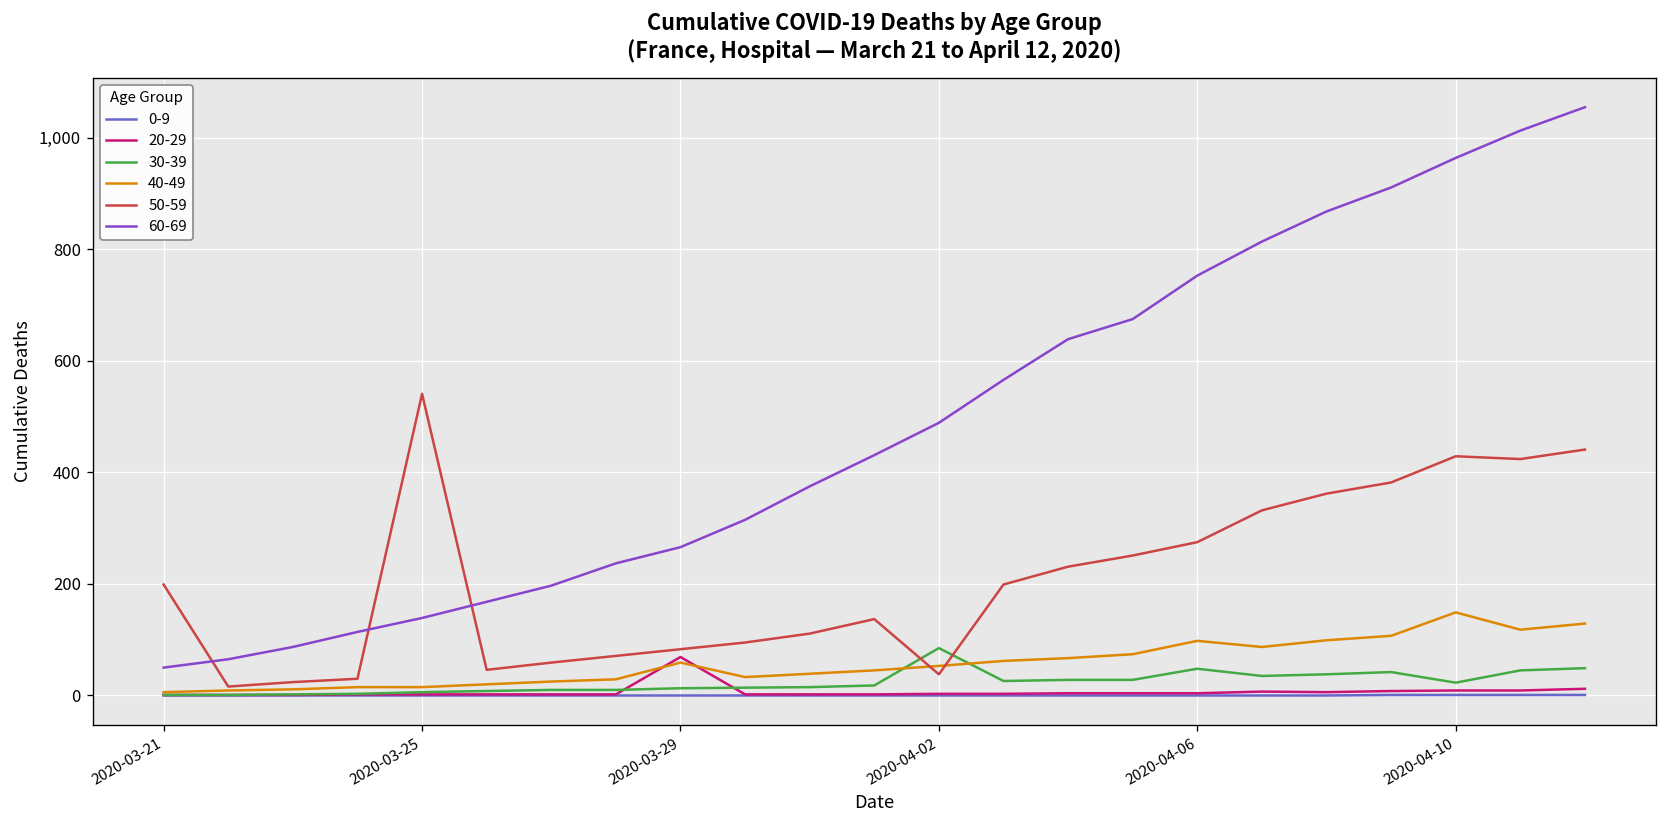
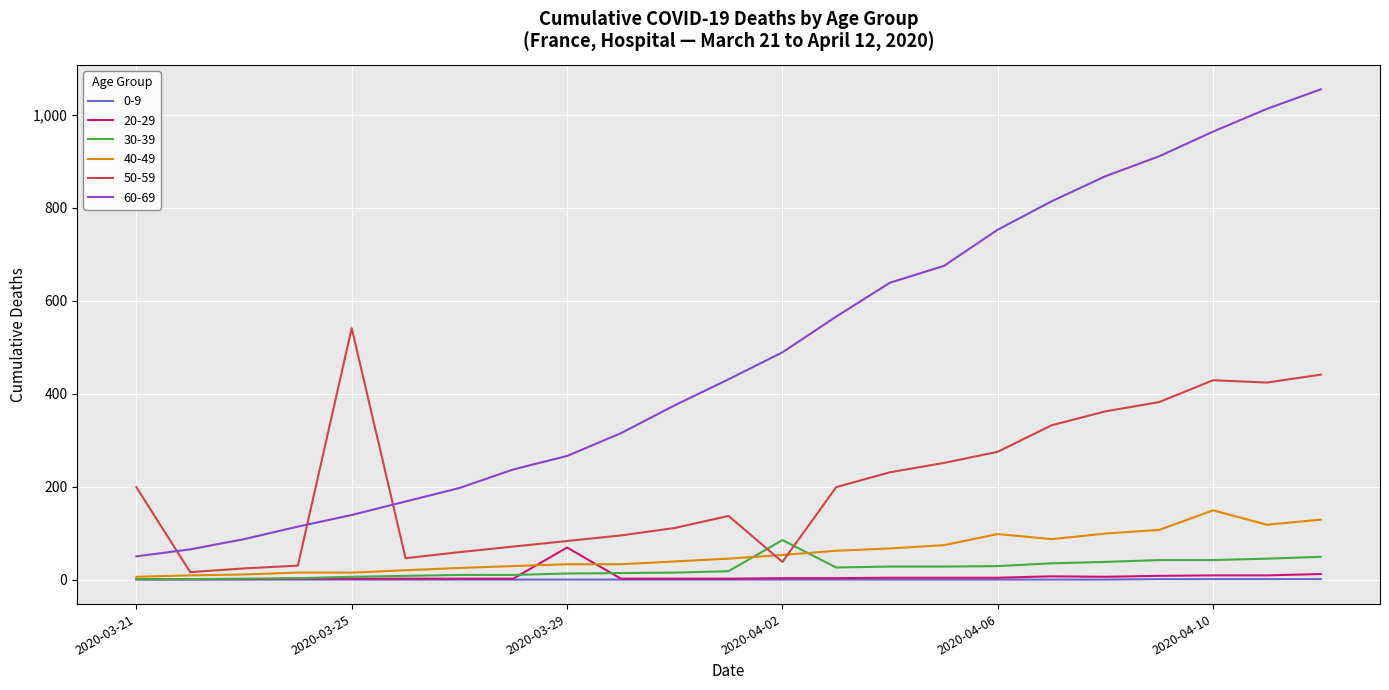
  {
    "20-29": {
      "2020-03-29": 70,
      "2020-04-10": 10
    },
    "30-39": {
      "2020-03-29": 10,
      "2020-04-02": 90,
-     "2020-04-06": 50,
-     "2020-04-10": 20
+     "2020-04-06": 30,
+     "2020-04-10": 40
    },
    "40-49": {
      "2020-03-25": 20,
-     "2020-03-29": 60,
+     "2020-03-29": 30,
      "2020-04-02": 50,
      "2020-04-06": 100,
      "2020-04-10": 150
    },
    "50-59": {
      "2020-03-21": 200,
      "2020-03-25": 540,
      "2020-03-29": 80,
      "2020-04-02": 40,
      "2020-04-06": 280,
      "2020-04-10": 430
    }
  }
